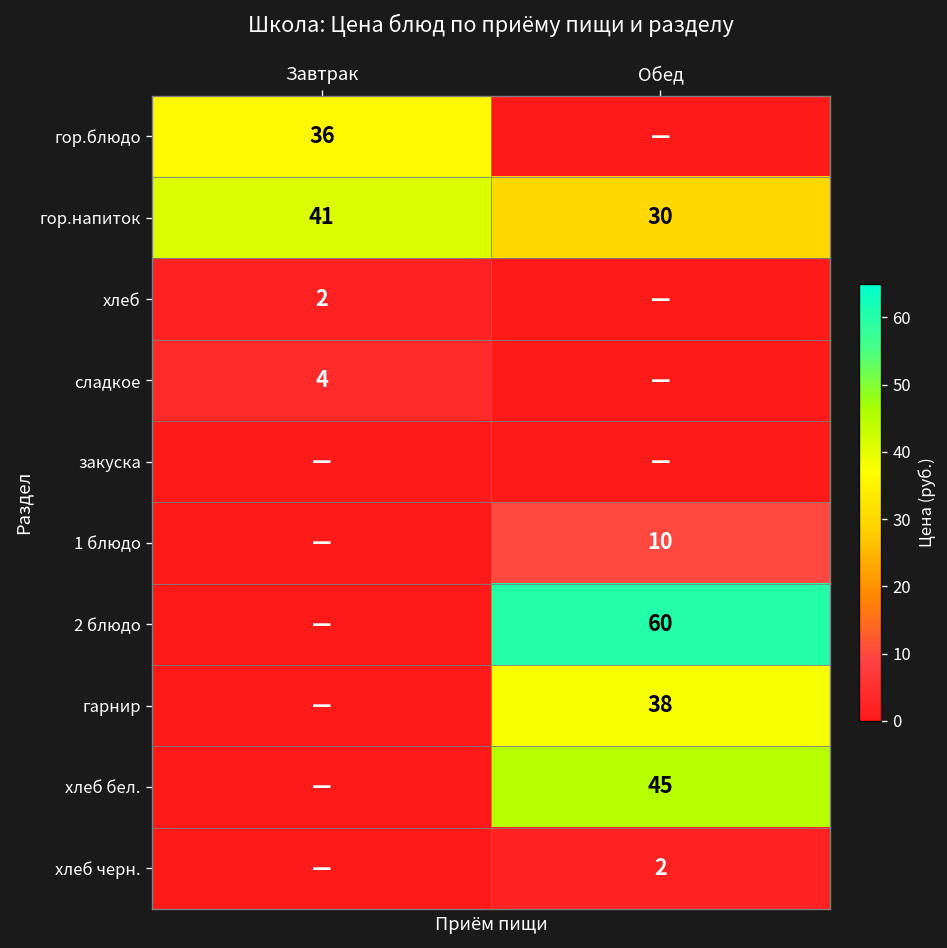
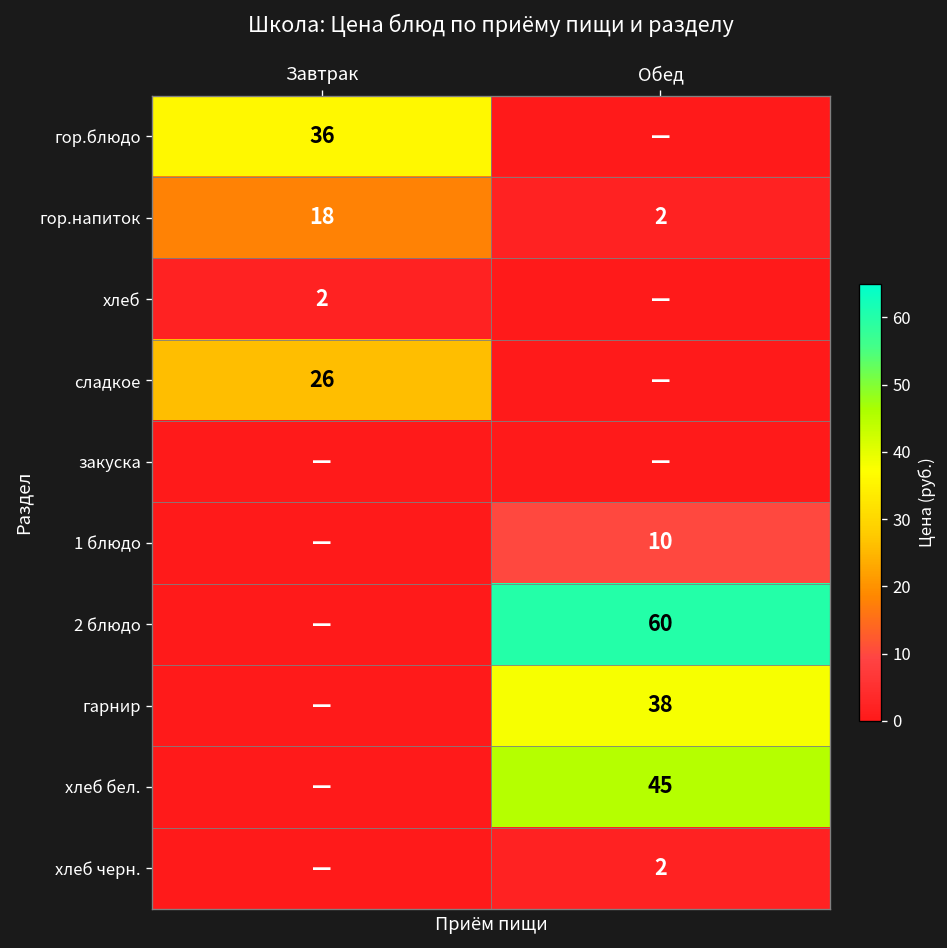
  {
    "гор.блюдо": {
      "Завтрак": 36
    },
    "гор.напиток": {
-     "Завтрак": 41,
-     "Обед": 30
+     "Завтрак": 18,
+     "Обед": 2
    },
    "хлеб": {
      "Завтрак": 2
    },
    "сладкое": {
-     "Завтрак": 4
+     "Завтрак": 26
    },
    "1 блюдо": {
      "Обед": 10
    },
    "2 блюдо": {
      "Обед": 60
    },
    "гарнир": {
      "Обед": 38
    },
    "хлеб бел.": {
      "Обед": 45
    },
    "хлеб черн.": {
      "Обед": 2
    }
  }
